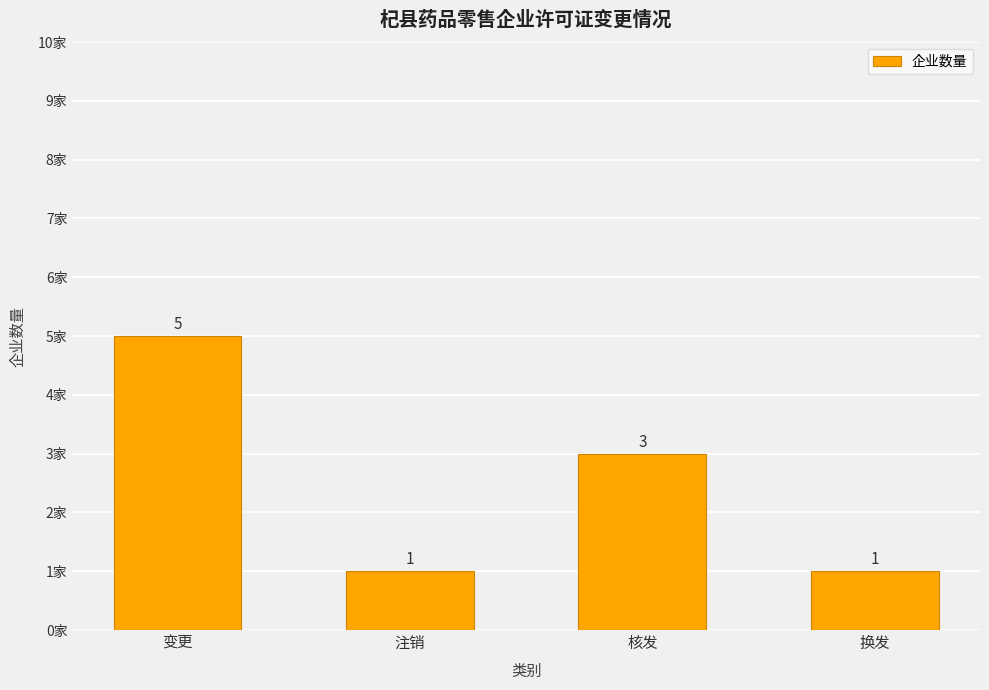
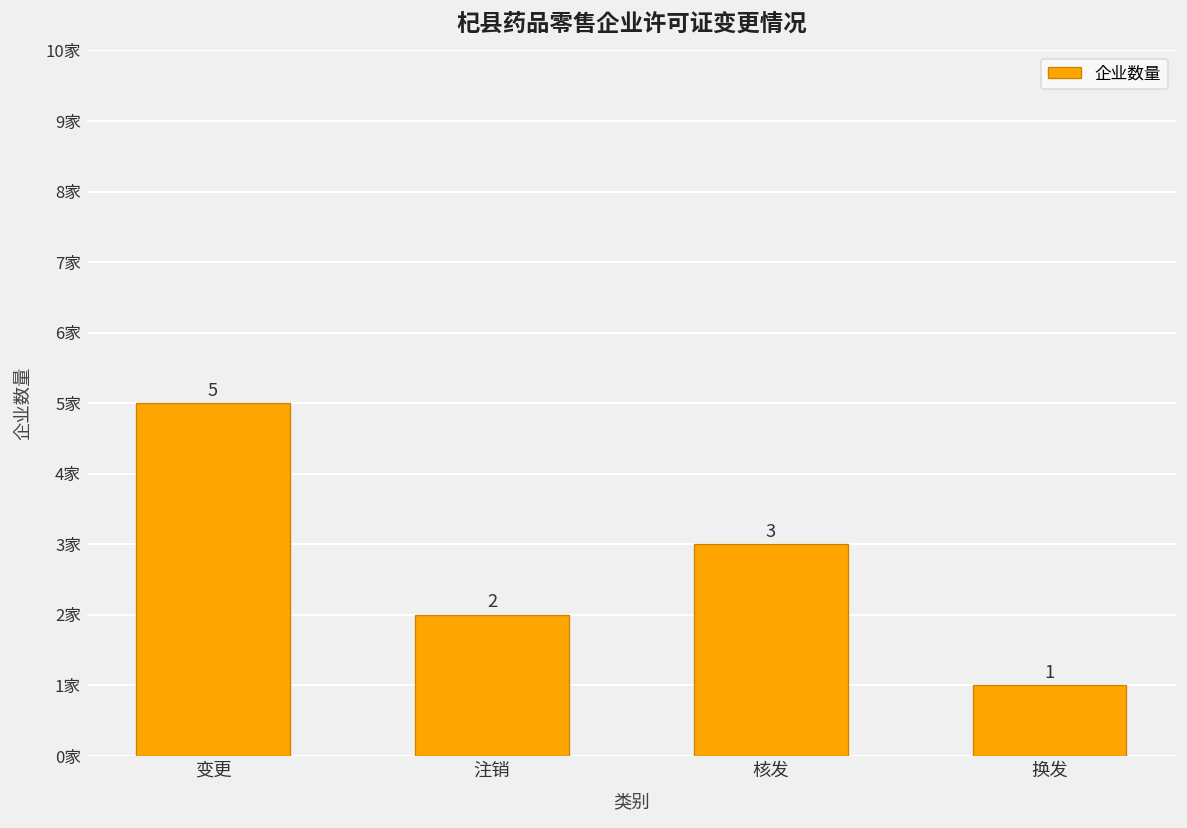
  {
    "变更": 5,
-   "注销": 1,
+   "注销": 2,
    "核发": 3,
    "换发": 1
  }
